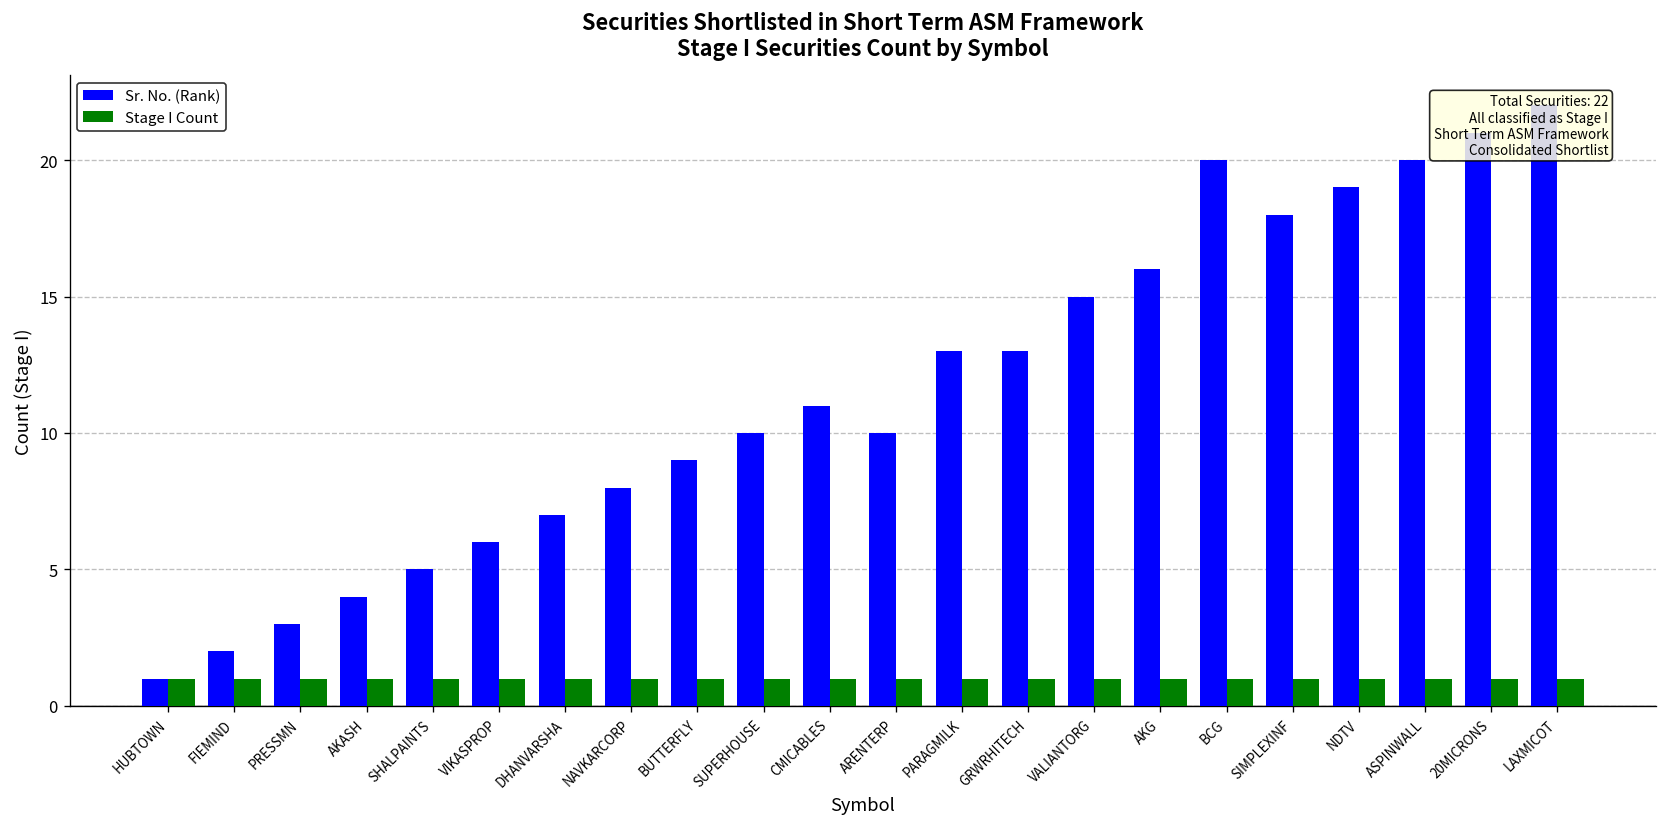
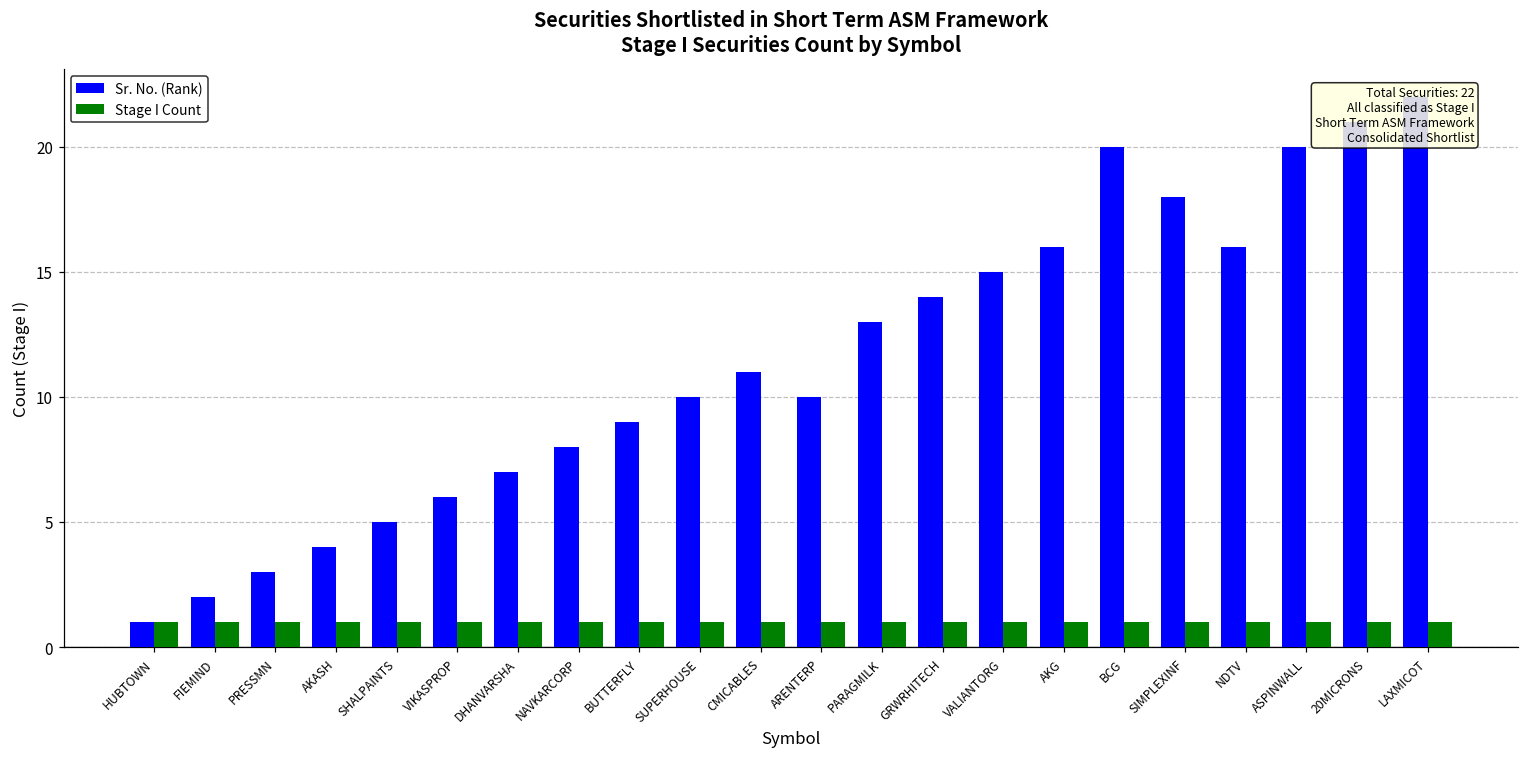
  {
    "Sr. No. (Rank)": {
      "HUBTOWN": 1,
      "FIEMIND": 2,
      "PRESSMN": 3,
      "AKASH": 4,
      "SHALPAINTS": 5,
      "VIKASPROP": 6,
      "DHANVARSHA": 7,
      "NAVKARCORP": 8,
      "BUTTERFLY": 9,
      "SUPERHOUSE": 10,
      "CMICABLES": 11,
      "ARENTERP": 10,
      "PARAGMILK": 13,
-     "GRWRHITECH": 13,
+     "GRWRHITECH": 14,
      "VALIANTORG": 15,
      "AKG": 16,
      "BCG": 20,
      "SIMPLEXINF": 18,
-     "NDTV": 19,
+     "NDTV": 16,
      "ASPINWALL": 20
    },
    "Stage I Count": {
      "HUBTOWN": 1,
      "FIEMIND": 1,
      "PRESSMN": 1,
      "AKASH": 1,
      "SHALPAINTS": 1,
      "VIKASPROP": 1,
      "DHANVARSHA": 1,
      "NAVKARCORP": 1,
      "BUTTERFLY": 1,
      "SUPERHOUSE": 1,
      "CMICABLES": 1,
      "ARENTERP": 1,
      "PARAGMILK": 1,
      "GRWRHITECH": 1,
      "VALIANTORG": 1,
      "AKG": 1,
      "BCG": 1,
      "SIMPLEXINF": 1,
      "NDTV": 1,
      "ASPINWALL": 1,
      "20MICRONS": 1,
      "LAXMICOT": 1
    }
  }
